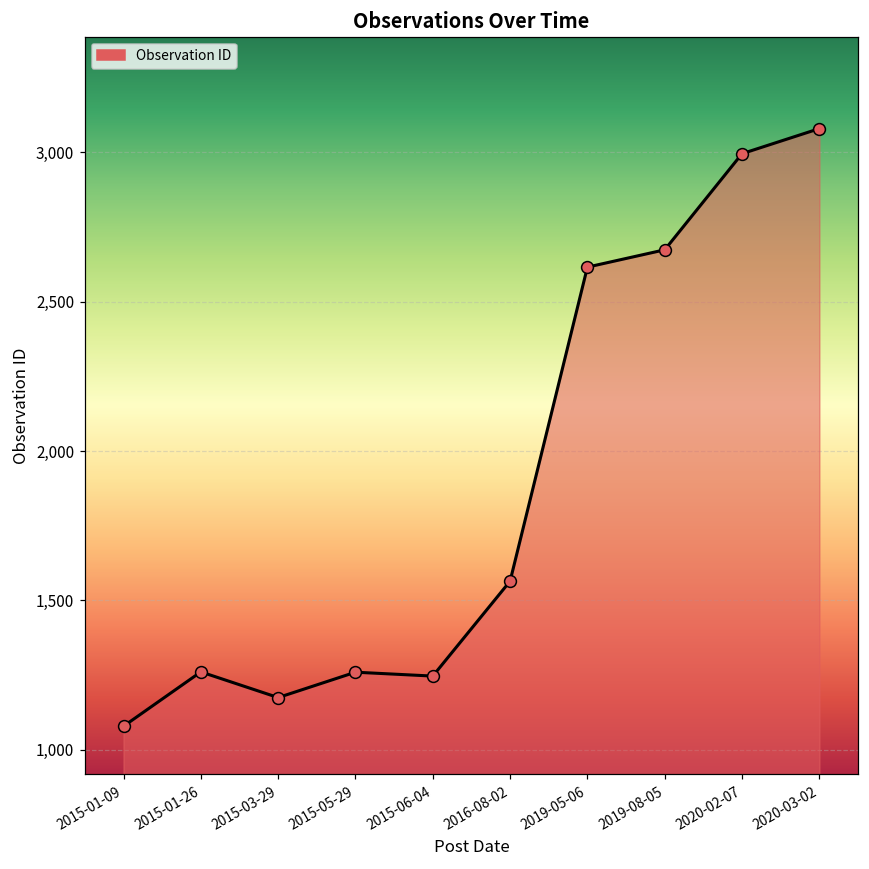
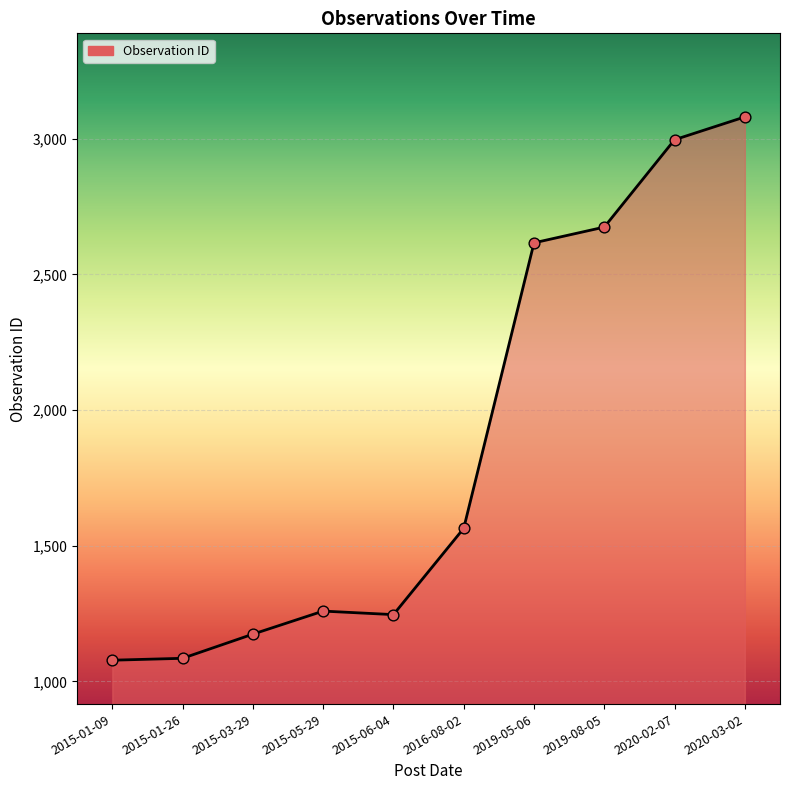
  {
    "2015-01-09": "1,080",
-   "2015-01-26": "1,260",
+   "2015-01-26": "1,090",
    "2015-03-29": "1,170",
    "2015-05-29": "1,260",
    "2015-06-04": "1,250",
    "2016-08-02": "1,560",
    "2019-05-06": "2,620",
    "2019-08-05": "2,670",
    "2020-02-07": "3,000",
    "2020-03-02": "3,080"
  }
